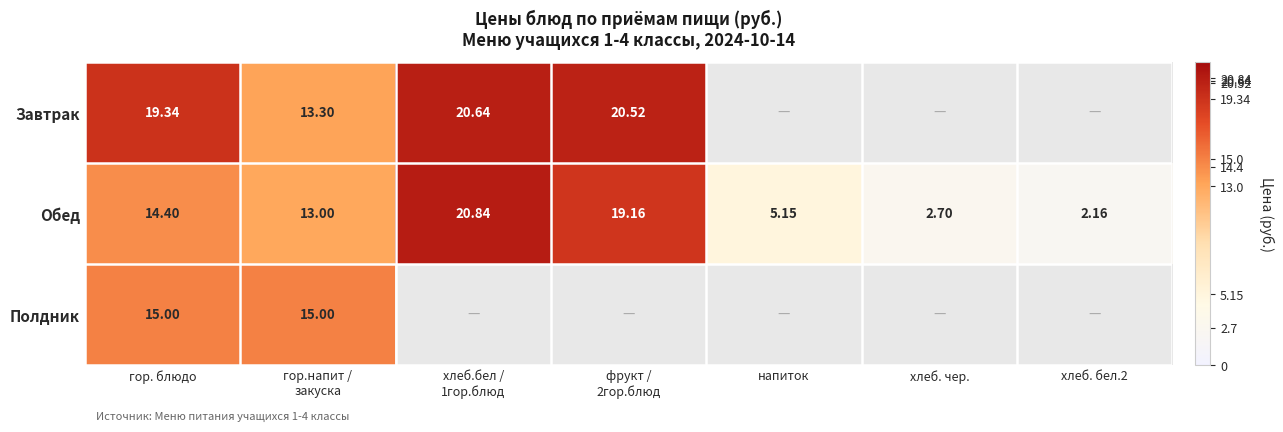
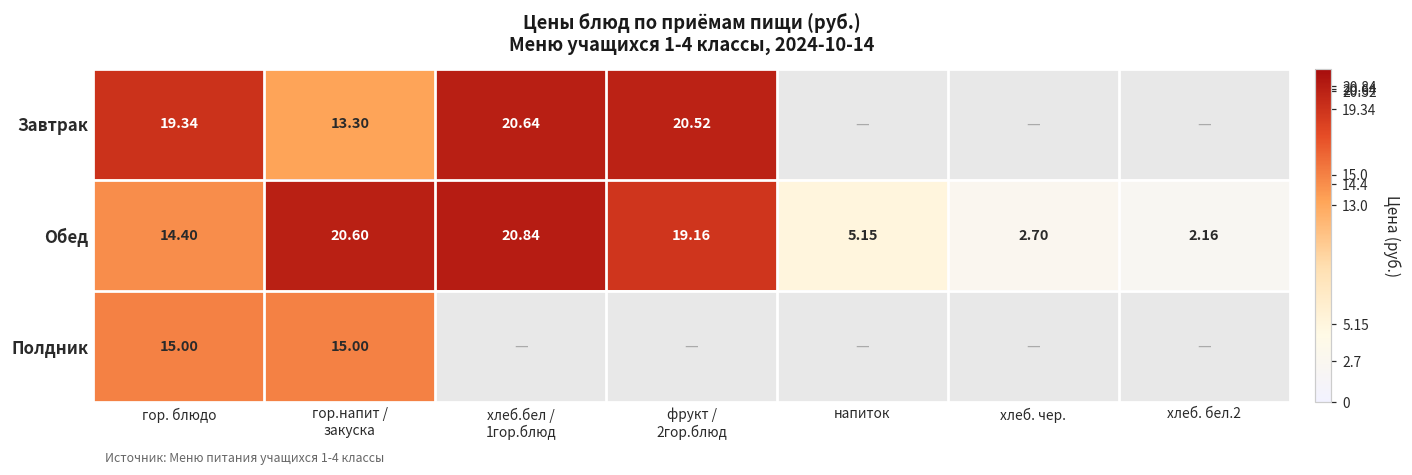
  {
    "Завтрак": {
      "гор. блюдо": 19.34,
      "гор.напит / закуска": 13.30,
      "хлеб.бел / 1гор.блюд": 20.64,
      "фрукт / 2гор.блюд": 20.52
    },
    "Обед": {
      "гор. блюдо": 14.40,
-     "гор.напит / закуска": 13.00,
+     "гор.напит / закуска": 20.60,
      "хлеб.бел / 1гор.блюд": 20.84,
      "фрукт / 2гор.блюд": 19.16,
      "напиток": 5.15,
      "хлеб. чер.": 2.70,
      "хлеб. бел.2": 2.16
    },
    "Полдник": {
      "гор. блюдо": 15.00,
      "гор.напит / закуска": 15.00
    }
  }
